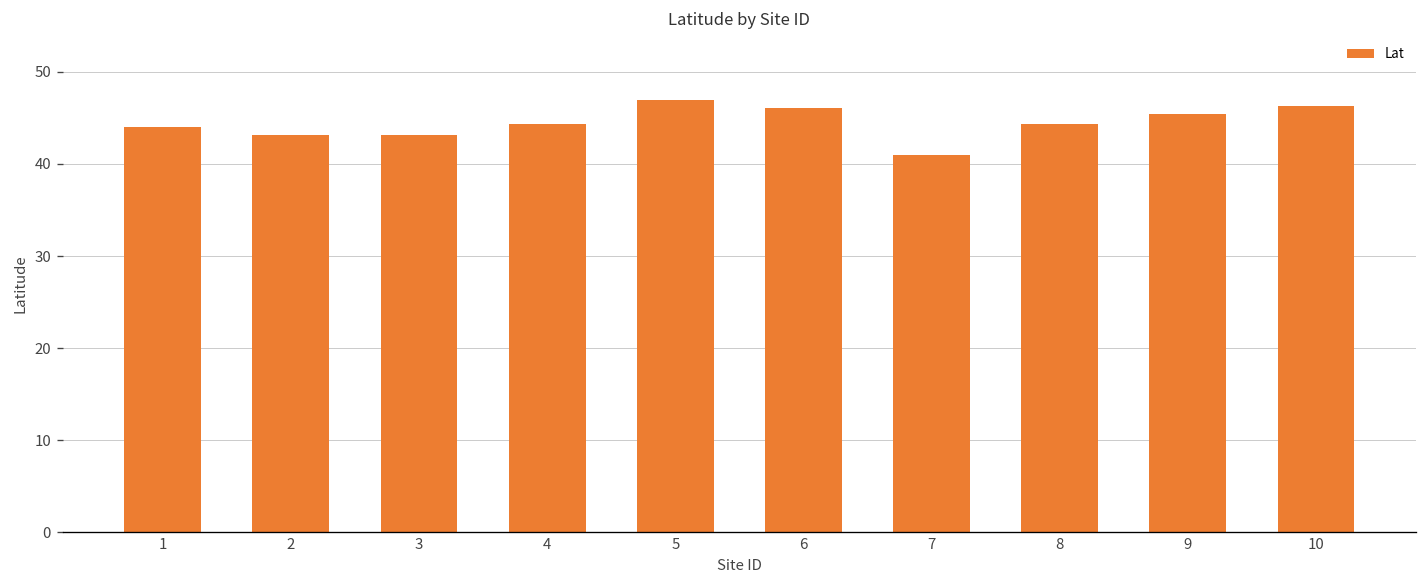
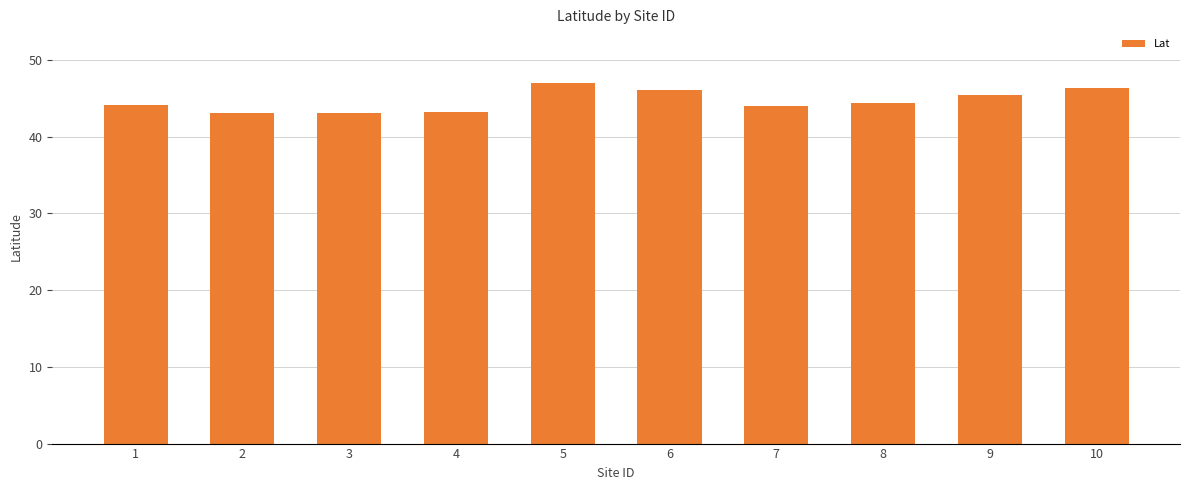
  {
    "1": 44,
    "2": 43,
    "3": 43,
-   "4": 44,
+   "4": 43,
    "5": 47,
    "6": 46,
-   "7": 41,
+   "7": 44,
    "8": 44,
    "9": 45,
    "10": 46
  }
